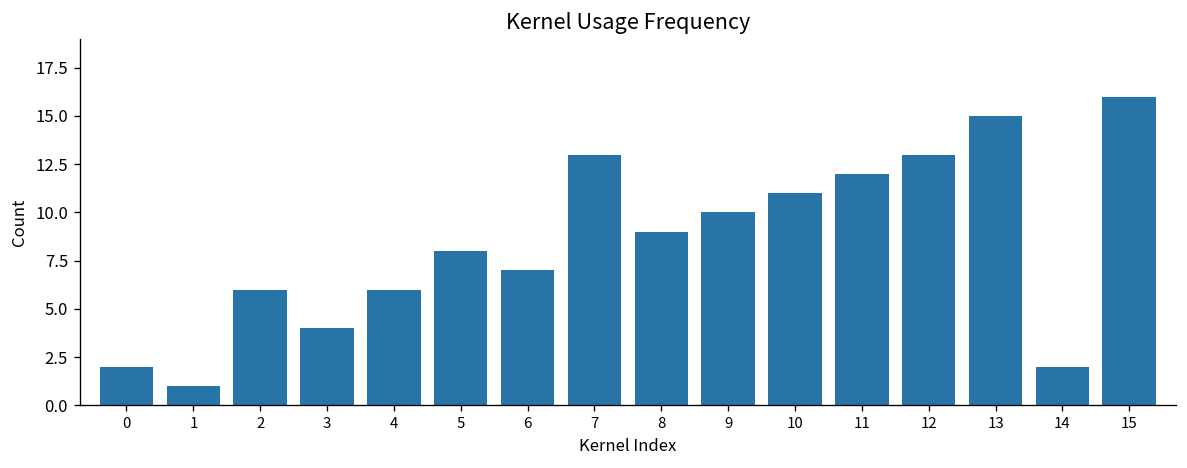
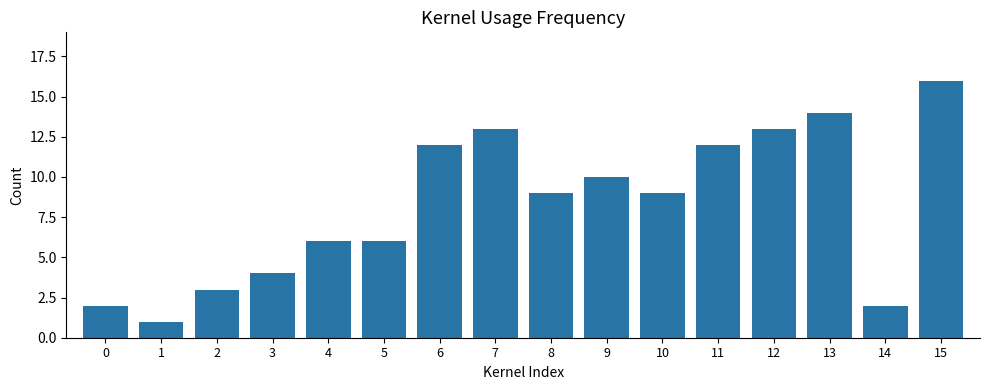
  {
    "0": 2,
    "1": 1,
-   "2": 6,
+   "2": 3,
    "3": 4,
    "4": 6,
-   "5": 8,
-   "6": 7,
+   "5": 6,
+   "6": 12,
    "7": 13,
    "8": 9,
    "9": 10,
-   "10": 11,
+   "10": 9,
    "11": 12,
    "12": 13,
-   "13": 15,
+   "13": 14,
    "14": 2,
    "15": 16
  }
